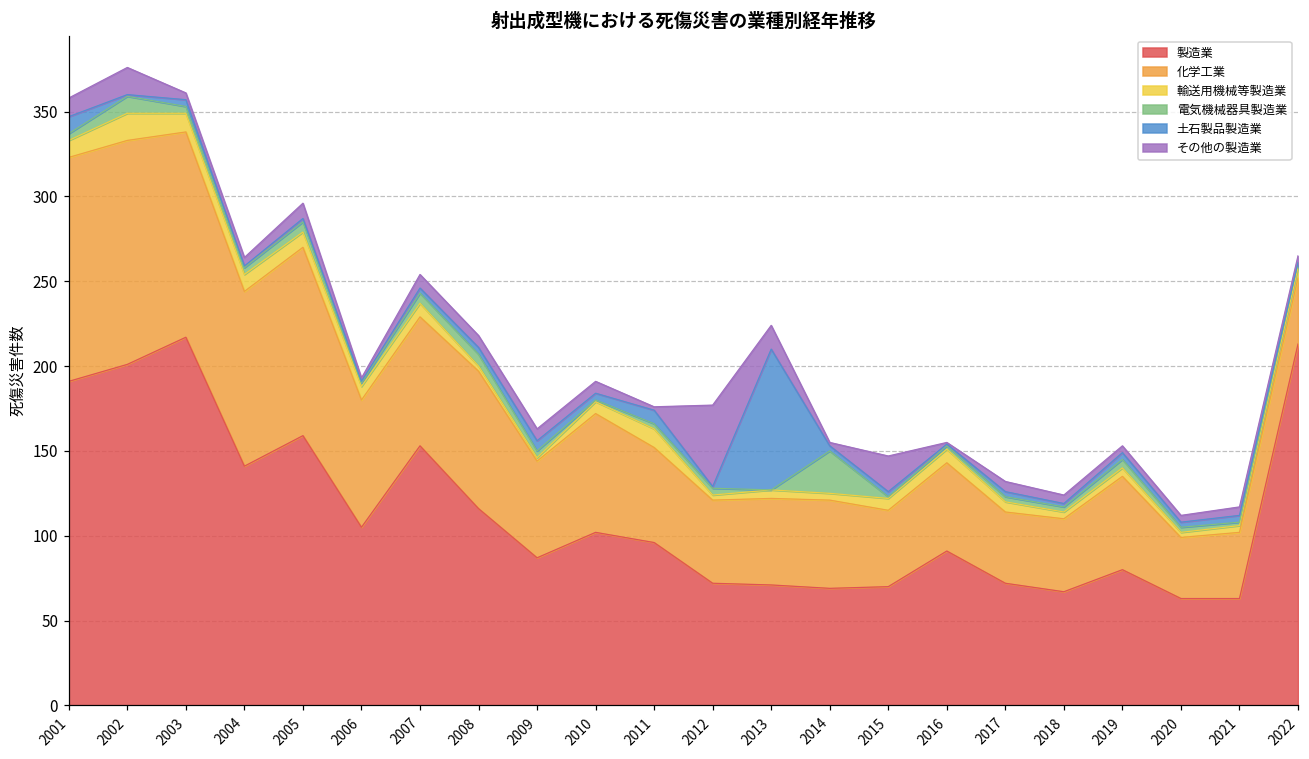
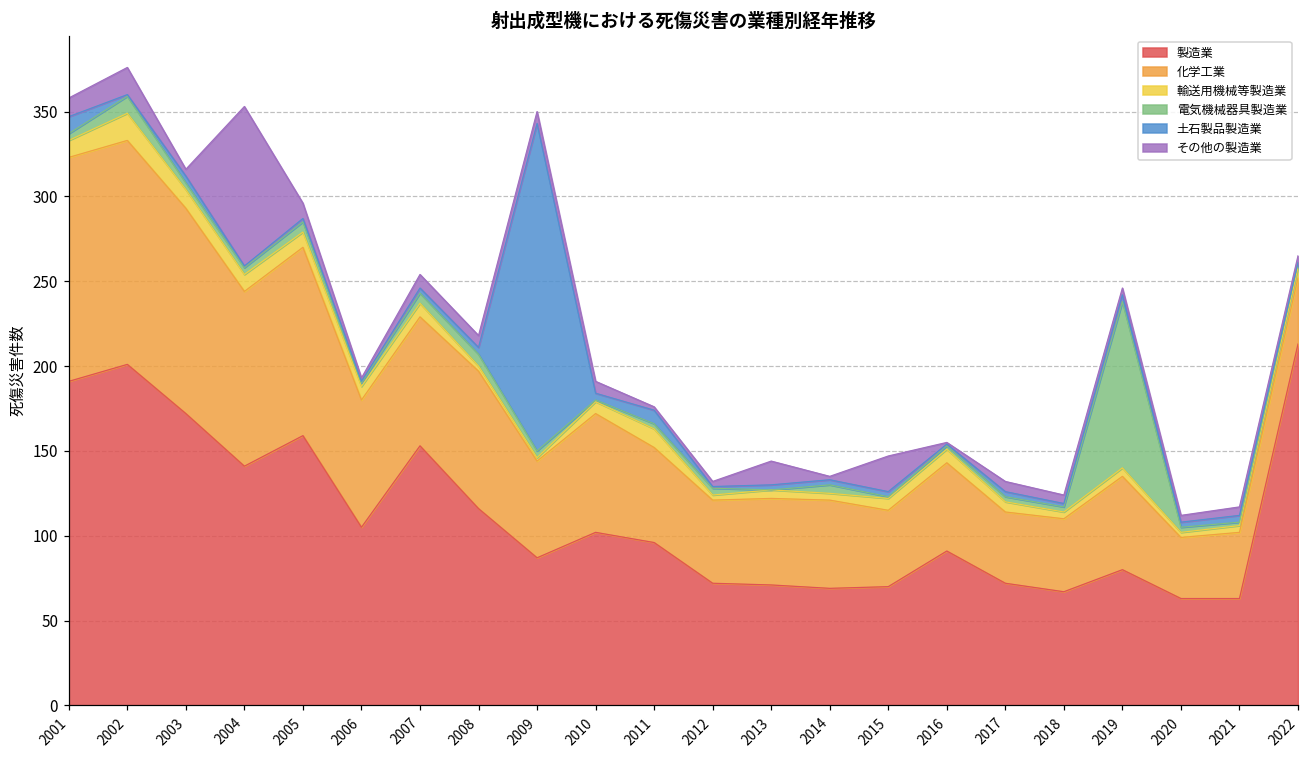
  {
    "製造業": {
      "2001": 191,
      "2002": 201,
-     "2003": 217,
+     "2003": 172,
      "2004": 141,
      "2005": 159,
      "2006": 105,
      "2007": 153,
      "2008": 116,
      "2009": 87,
      "2010": 102,
      "2011": 96,
      "2012": 72,
      "2013": 71,
      "2014": 69,
      "2015": 70,
      "2016": 91,
      "2017": 72,
      "2018": 67,
      "2019": 80,
      "2020": 63,
      "2021": 63,
      "2022": 213
    },
    "電気機械器具製造業": {
      "2001": 4,
      "2003": 4,
      "2005": 6,
      "2007": 6,
      "2008": 7,
      "2009": 4,
      "2011": 3,
-     "2014": 25,
+     "2014": 5,
      "2017": 3,
      "2018": 3,
-     "2019": 5,
+     "2019": 98,
      "2020": 3,
      "2021": 2
    },
    "土石製品製造業": {
      "2001": 10,
      "2003": 4,
      "2005": 2,
      "2007": 3,
      "2008": 4,
-     "2009": 6,
+     "2009": 193,
      "2010": 4,
      "2011": 8,
-     "2013": 83,
+     "2013": 3,
      "2014": 3,
      "2015": 3,
      "2017": 3,
      "2018": 2,
      "2019": 4,
      "2020": 3,
      "2021": 4
    },
    "その他の製造業": {
      "2001": 11,
      "2002": 16,
      "2003": 4,
-     "2004": 5,
+     "2004": 94,
      "2005": 9,
      "2006": 2,
      "2007": 8,
      "2008": 7,
      "2009": 7,
      "2010": 7,
      "2011": 2,
-     "2012": 48,
+     "2012": 3,
      "2013": 14,
      "2014": 2,
      "2015": 21,
      "2017": 6,
      "2018": 5,
      "2019": 4,
      "2020": 4,
      "2021": 5,
      "2022": 4
    }
  }
